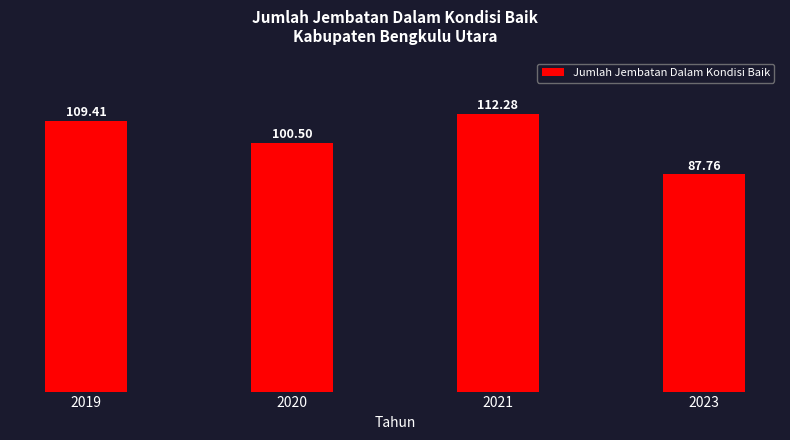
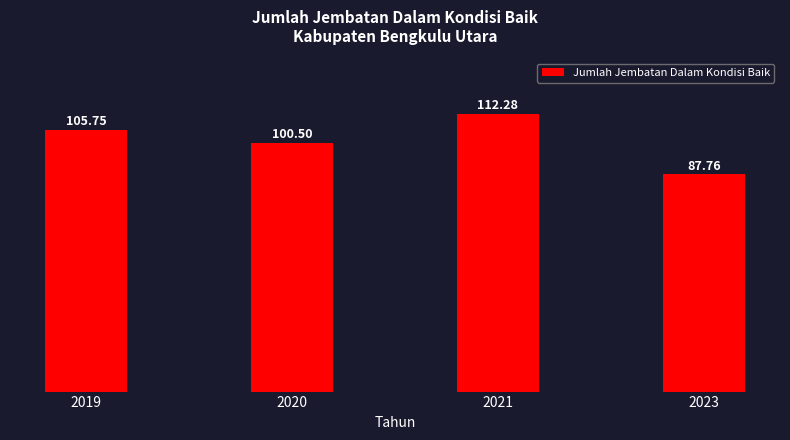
  {
-   "2019": 109.41,
+   "2019": 105.75,
    "2020": 100.50,
    "2021": 112.28,
    "2023": 87.76
  }
